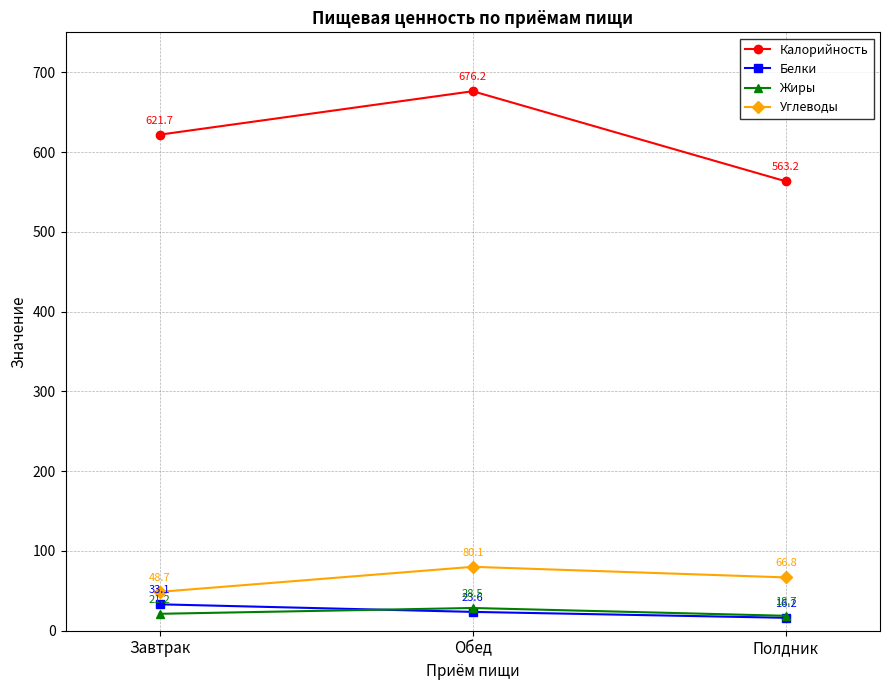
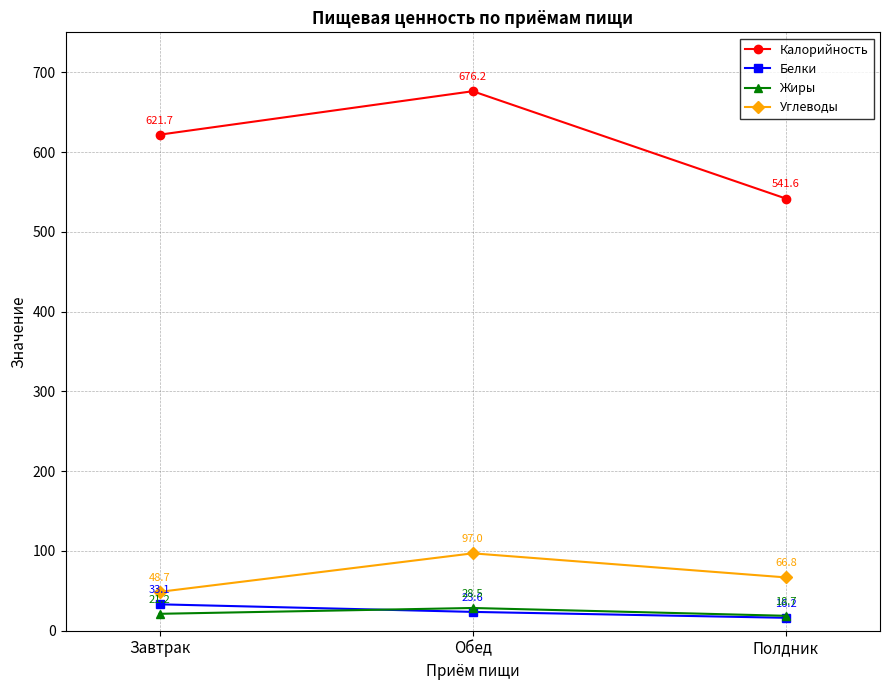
  {
    "Калорийность": {
      "Завтрак": 621.7,
      "Обед": 676.2,
-     "Полдник": 563.2
+     "Полдник": 541.6
    },
    "Углеводы": {
      "Завтрак": 48.7,
-     "Обед": 80.1,
+     "Обед": 97.0,
      "Полдник": 66.8
    }
  }
